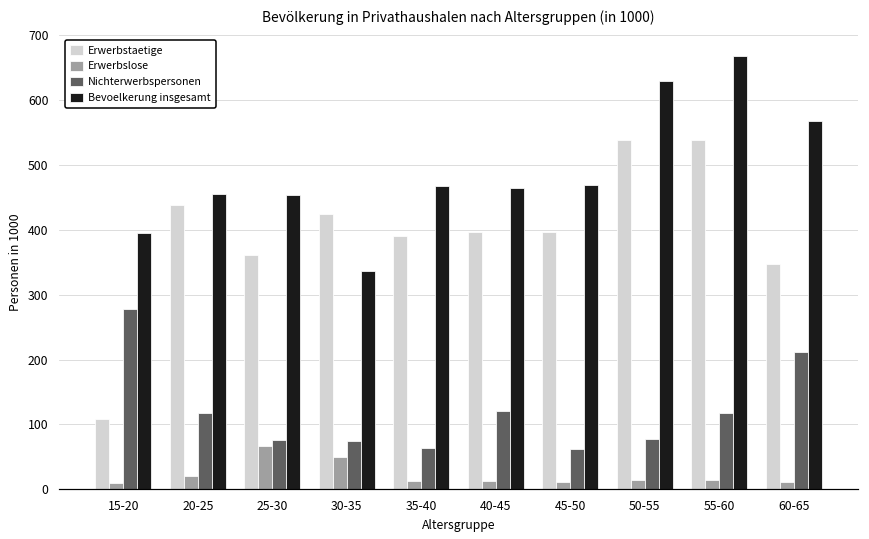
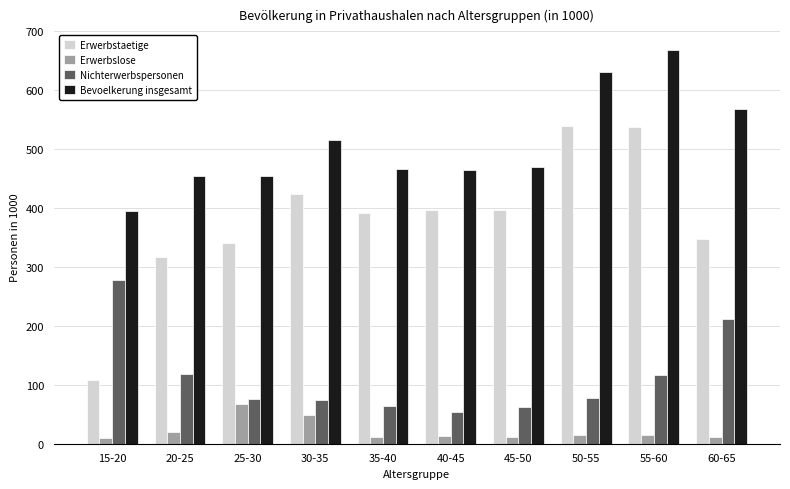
  {
    "Erwerbstaetige": {
      "15-20": 110,
-     "20-25": 440,
-     "25-30": 360,
+     "20-25": 320,
+     "25-30": 340,
      "30-35": 420,
      "35-40": 390,
      "40-45": 400,
      "45-50": 400,
      "50-55": 540,
      "55-60": 540,
      "60-65": 350
    },
    "Erwerbslose": {
      "15-20": 10,
      "20-25": 20,
      "25-30": 70,
      "30-35": 50,
      "35-40": 10,
      "40-45": 10,
      "45-50": 10,
      "50-55": 10,
      "55-60": 10,
      "60-65": 10
    },
    "Nichterwerbspersonen": {
      "15-20": 280,
      "20-25": 120,
      "25-30": 80,
      "30-35": 80,
      "35-40": 60,
-     "40-45": 120,
+     "40-45": 50,
      "45-50": 60,
      "50-55": 80,
      "55-60": 120,
      "60-65": 210
    },
    "Bevoelkerung insgesamt": {
      "15-20": 400,
      "20-25": 460,
      "25-30": 450,
-     "30-35": 340,
+     "30-35": 520,
      "35-40": 470,
      "40-45": 460,
      "45-50": 470,
      "50-55": 630,
      "55-60": 670,
      "60-65": 570
    }
  }
